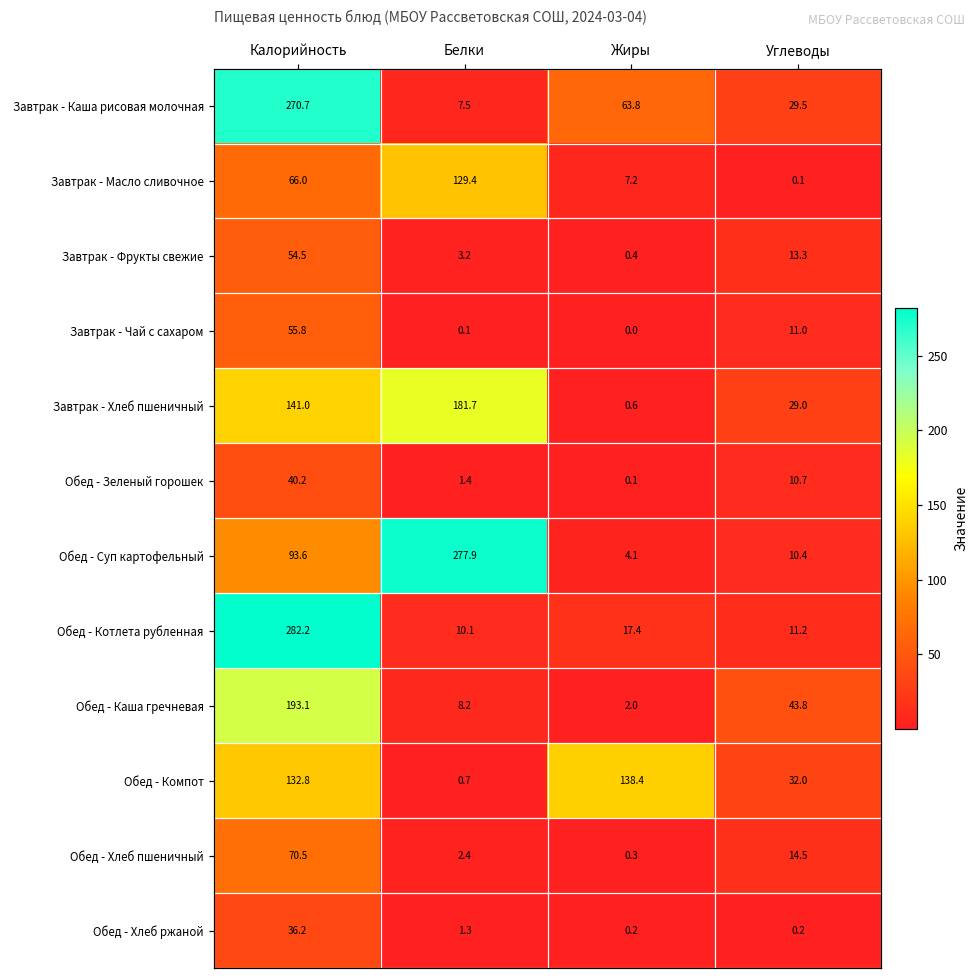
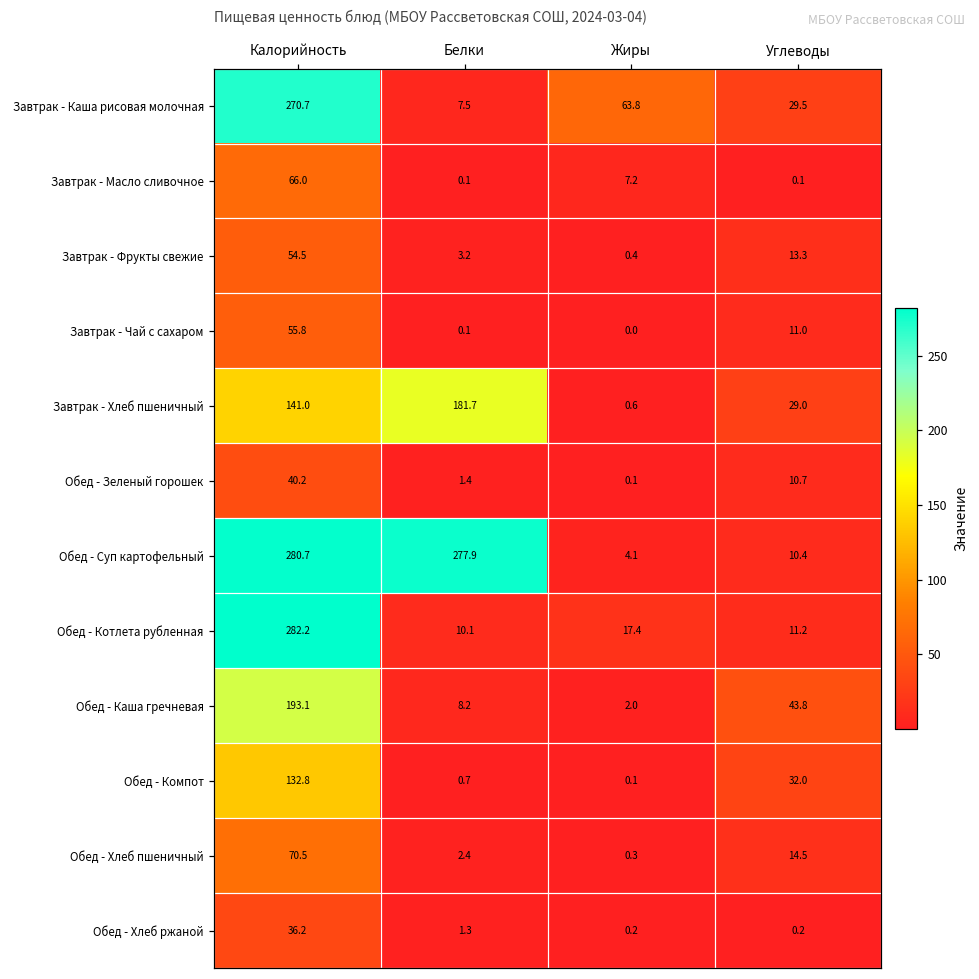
  {
    "Завтрак - Каша рисовая молочная": {
      "Калорийность": 270.7,
      "Белки": 7.5,
      "Жиры": 63.8,
      "Углеводы": 29.5
    },
    "Завтрак - Масло сливочное": {
      "Калорийность": 66.0,
-     "Белки": 129.4,
+     "Белки": 0.1,
      "Жиры": 7.2,
      "Углеводы": 0.1
    },
    "Завтрак - Фрукты свежие": {
      "Калорийность": 54.5,
      "Белки": 3.2,
      "Жиры": 0.4,
      "Углеводы": 13.3
    },
    "Завтрак - Чай с сахаром": {
      "Калорийность": 55.8,
      "Белки": 0.1,
      "Жиры": 0.0,
      "Углеводы": 11.0
    },
    "Завтрак - Хлеб пшеничный": {
      "Калорийность": 141.0,
      "Белки": 181.7,
      "Жиры": 0.6,
      "Углеводы": 29.0
    },
    "Обед - Зеленый горошек": {
      "Калорийность": 40.2,
      "Белки": 1.4,
      "Жиры": 0.1,
      "Углеводы": 10.7
    },
    "Обед - Суп картофельный": {
-     "Калорийность": 93.6,
+     "Калорийность": 280.7,
      "Белки": 277.9,
      "Жиры": 4.1,
      "Углеводы": 10.4
    },
    "Обед - Котлета рубленная": {
      "Калорийность": 282.2,
      "Белки": 10.1,
      "Жиры": 17.4,
      "Углеводы": 11.2
    },
    "Обед - Каша гречневая": {
      "Калорийность": 193.1,
      "Белки": 8.2,
      "Жиры": 2.0,
      "Углеводы": 43.8
    },
    "Обед - Компот": {
      "Калорийность": 132.8,
      "Белки": 0.7,
-     "Жиры": 138.4,
+     "Жиры": 0.1,
      "Углеводы": 32.0
    },
    "Обед - Хлеб пшеничный": {
      "Калорийность": 70.5,
      "Белки": 2.4,
      "Жиры": 0.3,
      "Углеводы": 14.5
    },
    "Обед - Хлеб ржаной": {
      "Калорийность": 36.2,
      "Белки": 1.3,
      "Жиры": 0.2,
      "Углеводы": 0.2
    }
  }
